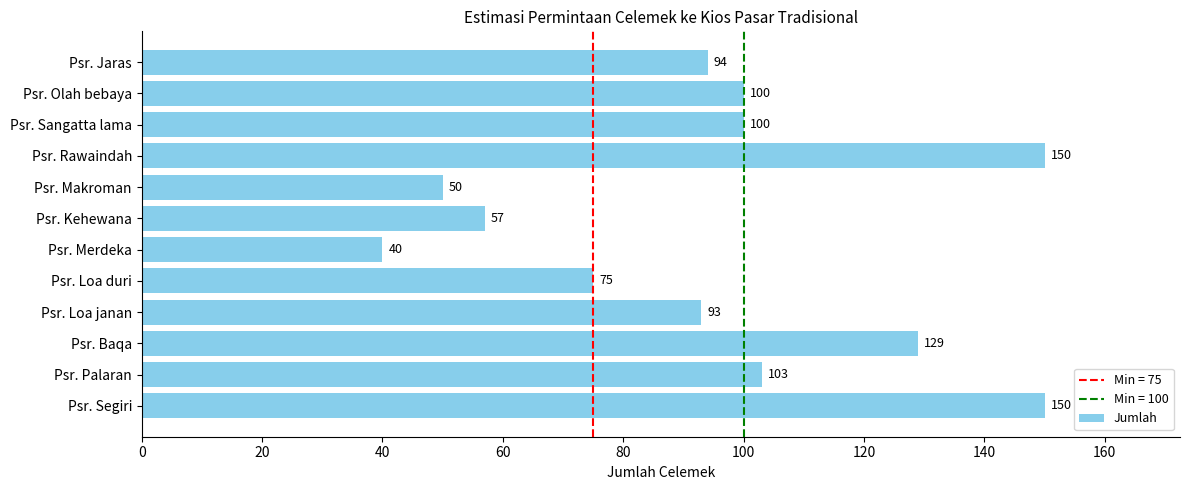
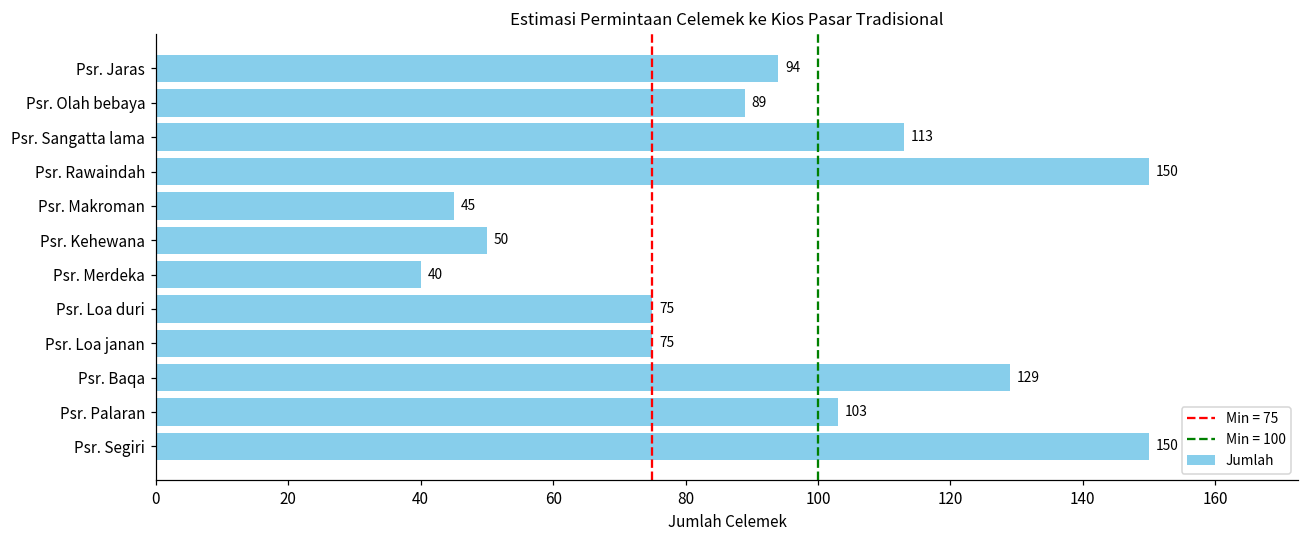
  {
    "Psr. Jaras": 94,
-   "Psr. Olah bebaya": 100,
-   "Psr. Sangatta lama": 100,
+   "Psr. Olah bebaya": 89,
+   "Psr. Sangatta lama": 113,
    "Psr. Rawaindah": 150,
-   "Psr. Makroman": 50,
-   "Psr. Kehewana": 57,
+   "Psr. Makroman": 45,
+   "Psr. Kehewana": 50,
    "Psr. Merdeka": 40,
    "Psr. Loa duri": 75,
-   "Psr. Loa janan": 93,
+   "Psr. Loa janan": 75,
    "Psr. Baqa": 129,
    "Psr. Palaran": 103,
    "Psr. Segiri": 150
  }
